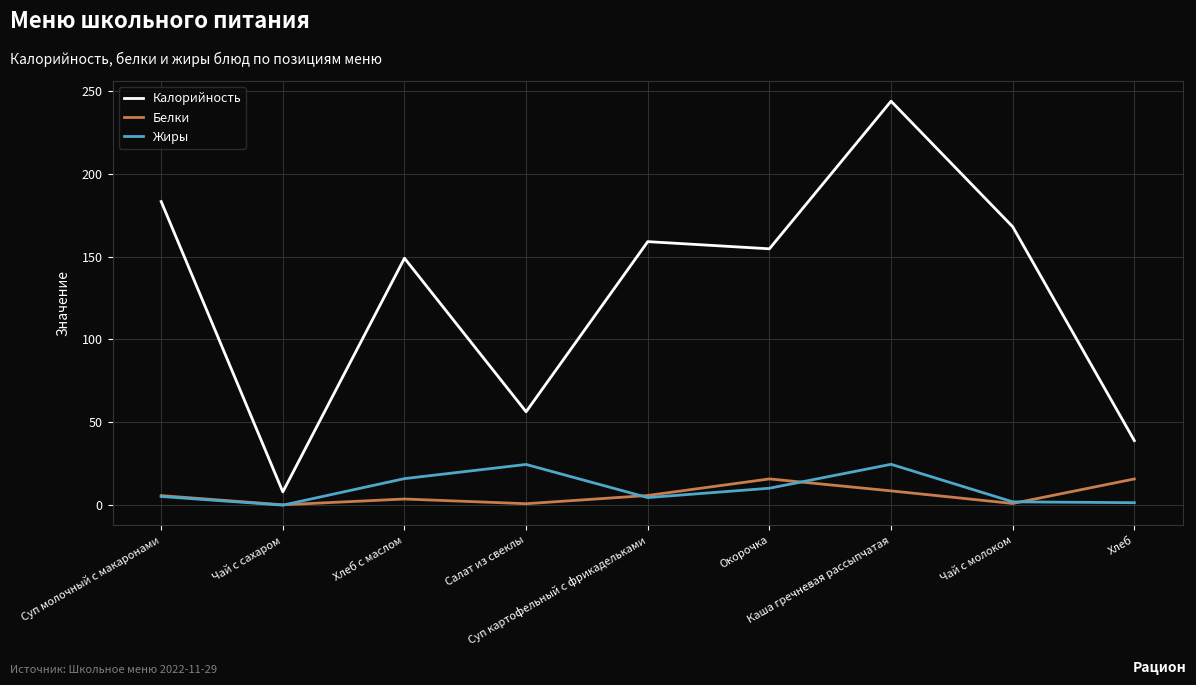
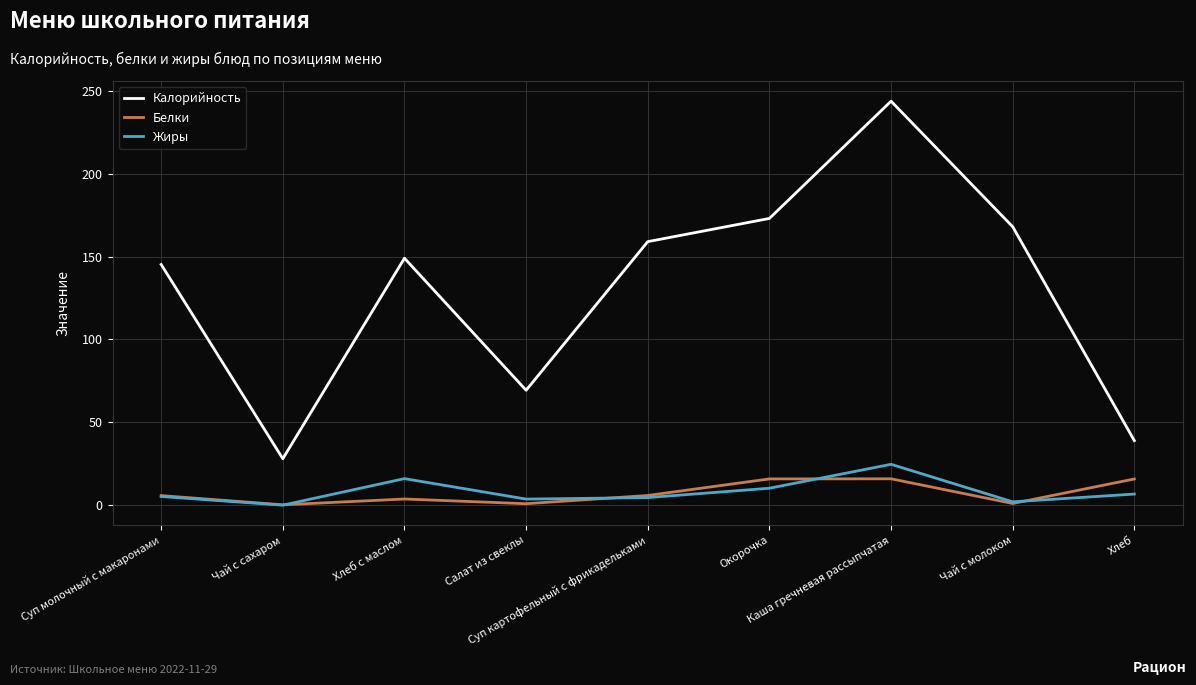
  {
    "Калорийность": {
-     "Суп молочный с макаронами": 183,
-     "Чай с сахаром": 8,
+     "Суп молочный с макаронами": 145,
+     "Чай с сахаром": 28,
      "Хлеб с маслом": 149,
-     "Салат из свеклы": 56,
+     "Салат из свеклы": 69,
      "Суп картофельный с фрикадельками": 159,
-     "Окорочка": 155,
+     "Окорочка": 173,
      "Каша гречневая рассыпчатая": 244,
      "Чай с молоком": 168,
      "Хлеб": 39
    },
    "Белки": {
      "Хлеб с маслом": 4,
      "Салат из свеклы": 1,
      "Окорочка": 16,
-     "Каша гречневая рассыпчатая": 9,
+     "Каша гречневая рассыпчатая": 16,
      "Хлеб": 16
    },
    "Жиры": {
      "Хлеб с маслом": 16,
-     "Салат из свеклы": 25,
+     "Салат из свеклы": 4,
      "Окорочка": 10,
      "Каша гречневая рассыпчатая": 25,
-     "Хлеб": 1
+     "Хлеб": 7
    }
  }
